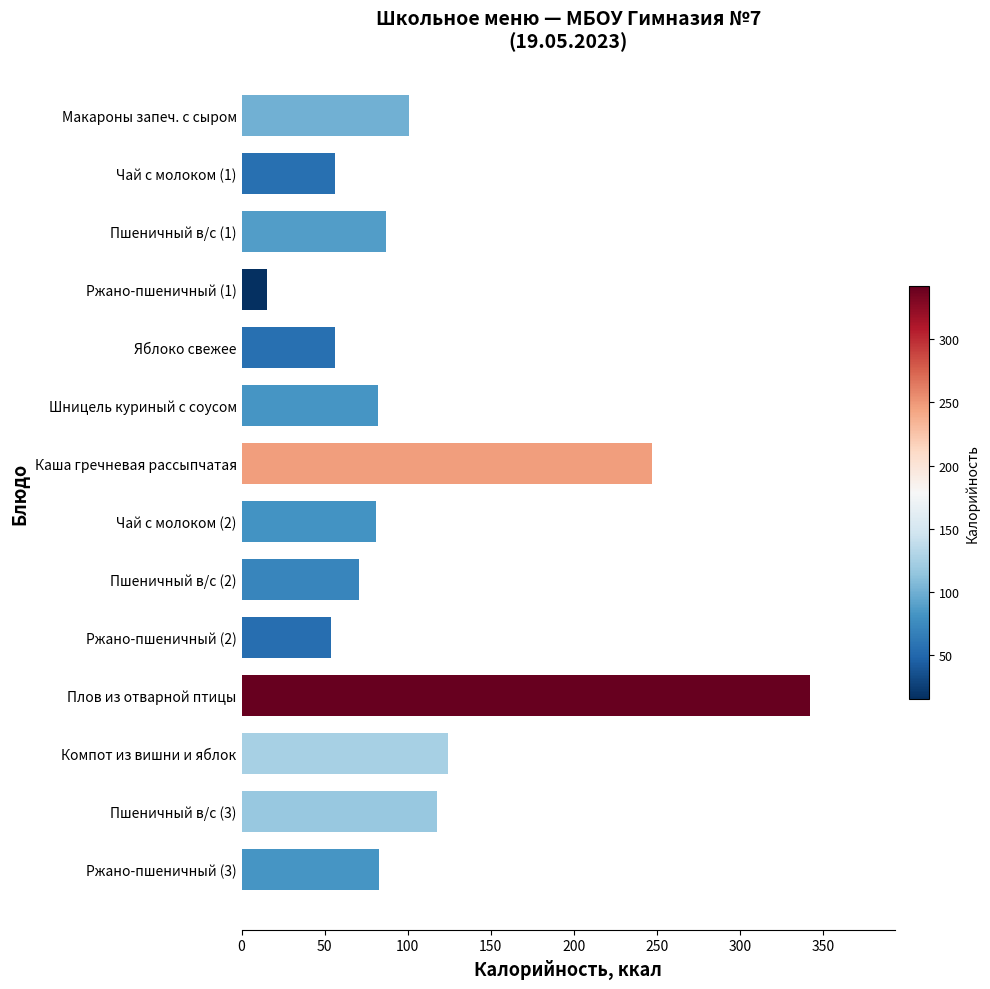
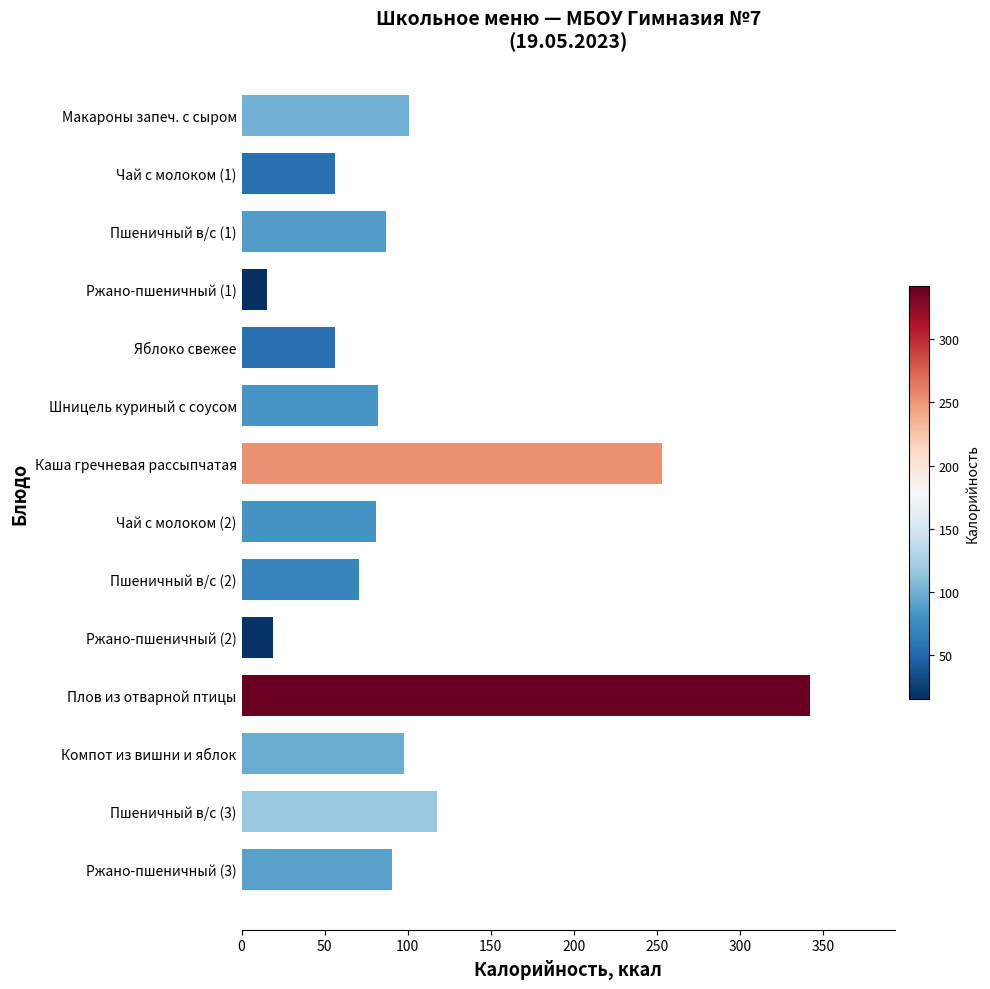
  {
    "Макароны запеч. с сыром": 101,
    "Чай с молоком (1)": 56,
    "Пшеничный в/с (1)": 87,
    "Ржано-пшеничный (1)": 16,
    "Яблоко свежее": 56,
    "Шницель куриный с соусом": 82,
-   "Каша гречневая рассыпчатая": 247,
+   "Каша гречневая рассыпчатая": 253,
    "Чай с молоком (2)": 81,
    "Пшеничный в/с (2)": 71,
-   "Ржано-пшеничный (2)": 54,
+   "Ржано-пшеничный (2)": 19,
    "Плов из отварной птицы": 342,
-   "Компот из вишни и яблок": 124,
+   "Компот из вишни и яблок": 98,
    "Пшеничный в/с (3)": 118,
-   "Ржано-пшеничный (3)": 83
+   "Ржано-пшеничный (3)": 91
  }
